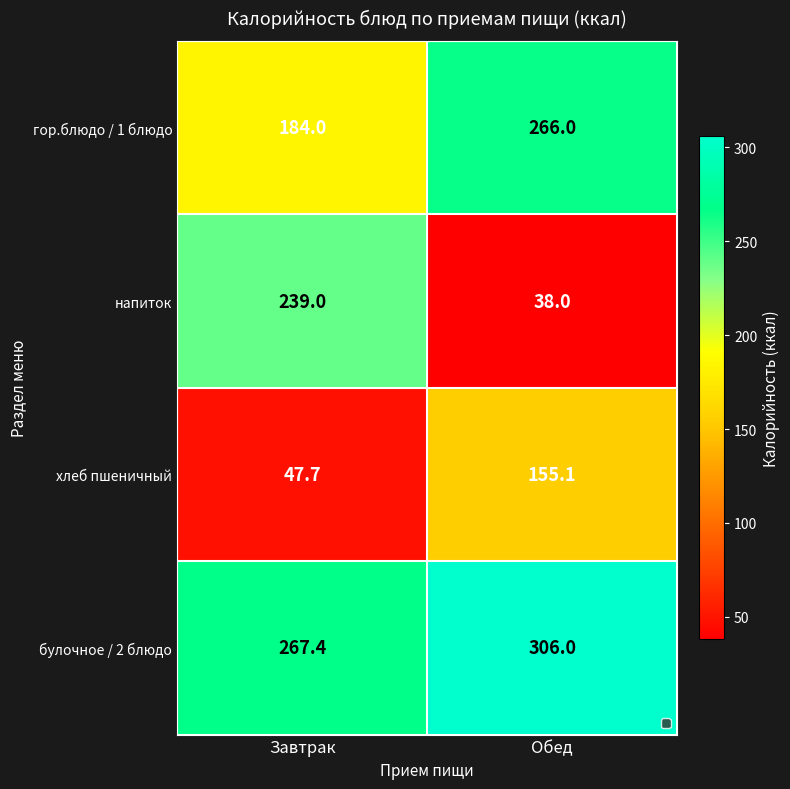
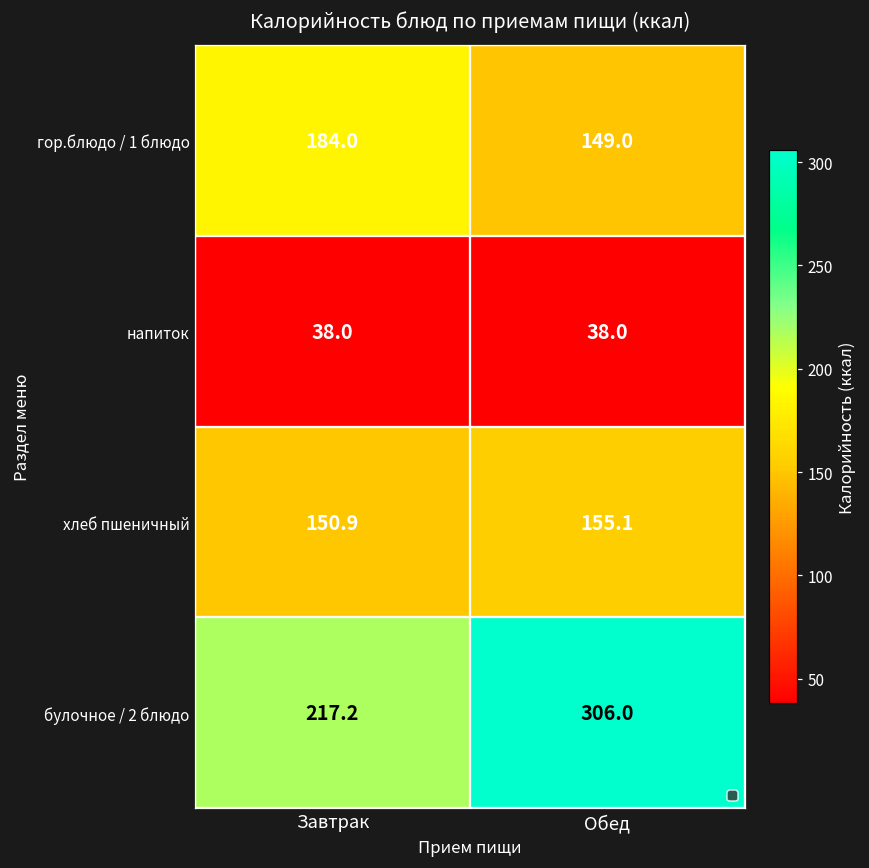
  {
    "гор.блюдо / 1 блюдо": {
      "Завтрак": 184.0,
-     "Обед": 266.0
+     "Обед": 149.0
    },
    "напиток": {
-     "Завтрак": 239.0,
+     "Завтрак": 38.0,
      "Обед": 38.0
    },
    "хлеб пшеничный": {
-     "Завтрак": 47.7,
+     "Завтрак": 150.9,
      "Обед": 155.1
    },
    "булочное / 2 блюдо": {
-     "Завтрак": 267.4,
+     "Завтрак": 217.2,
      "Обед": 306.0
    }
  }
